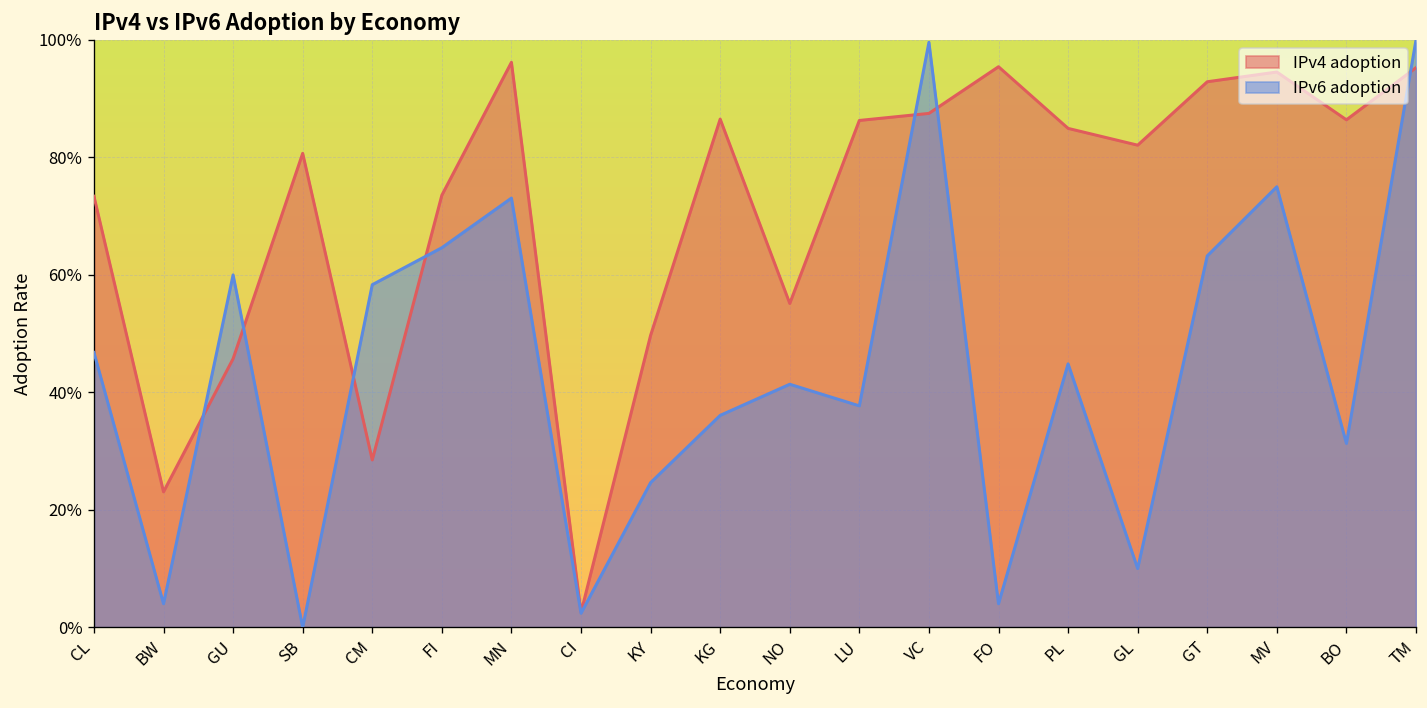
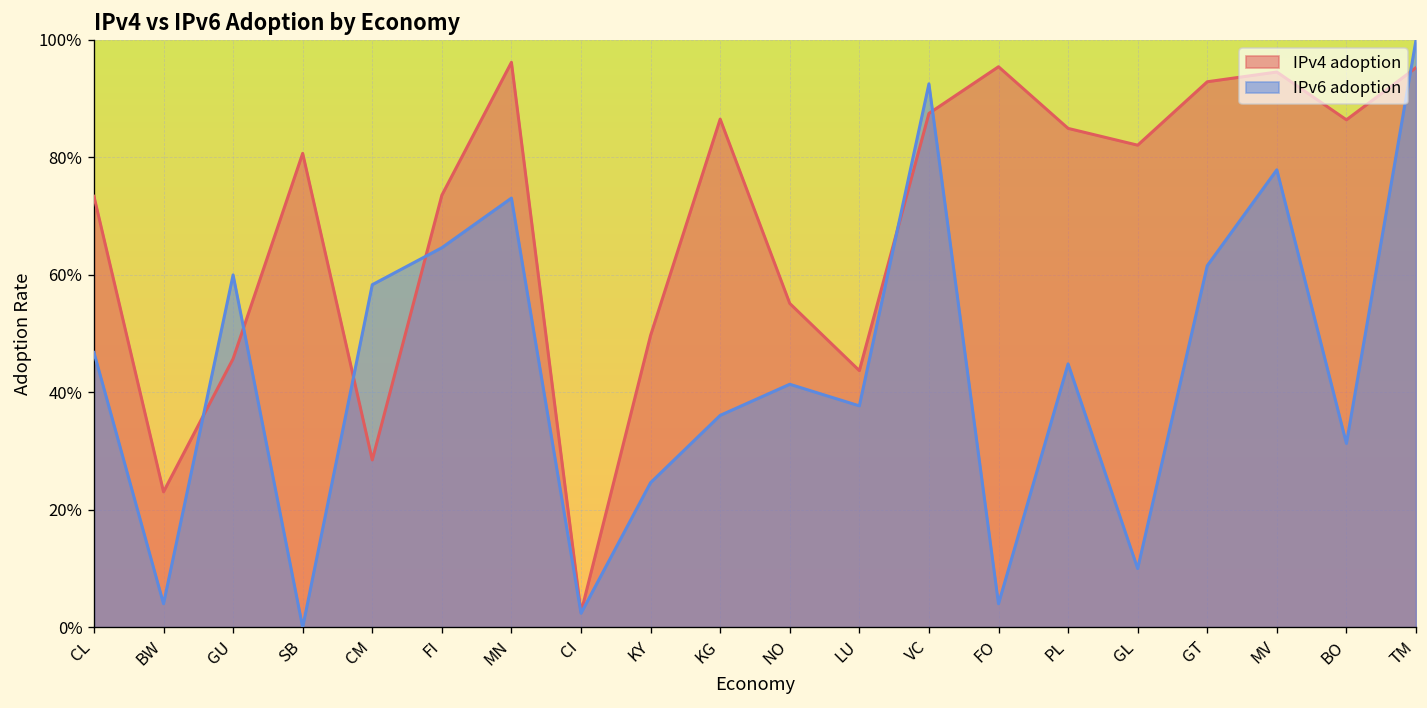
  {
    "IPv4 adoption": {
      "CL": "73%",
      "BW": "23%",
      "GU": "46%",
      "SB": "81%",
      "CM": "28%",
      "FI": "74%",
      "MN": "96%",
      "KY": "50%",
      "KG": "87%",
      "NO": "55%",
-     "LU": "86%",
+     "LU": "44%",
      "VC": "88%",
      "FO": "95%",
      "PL": "85%",
      "GL": "82%",
      "GT": "93%",
      "BO": "86%",
      "TM": "95%"
    },
    "IPv6 adoption": {
      "CL": "47%",
      "BW": "4%",
      "GU": "60%",
      "SB": "0%",
      "CM": "58%",
      "FI": "65%",
      "MN": "73%",
      "KY": "25%",
      "KG": "36%",
      "NO": "41%",
      "LU": "38%",
-     "VC": "100%",
+     "VC": "93%",
      "FO": "4%",
      "PL": "45%",
      "GL": "10%",
-     "GT": "63%",
-     "MV": "75%",
+     "GT": "62%",
+     "MV": "78%",
      "BO": "31%",
      "TM": "100%"
    }
  }
